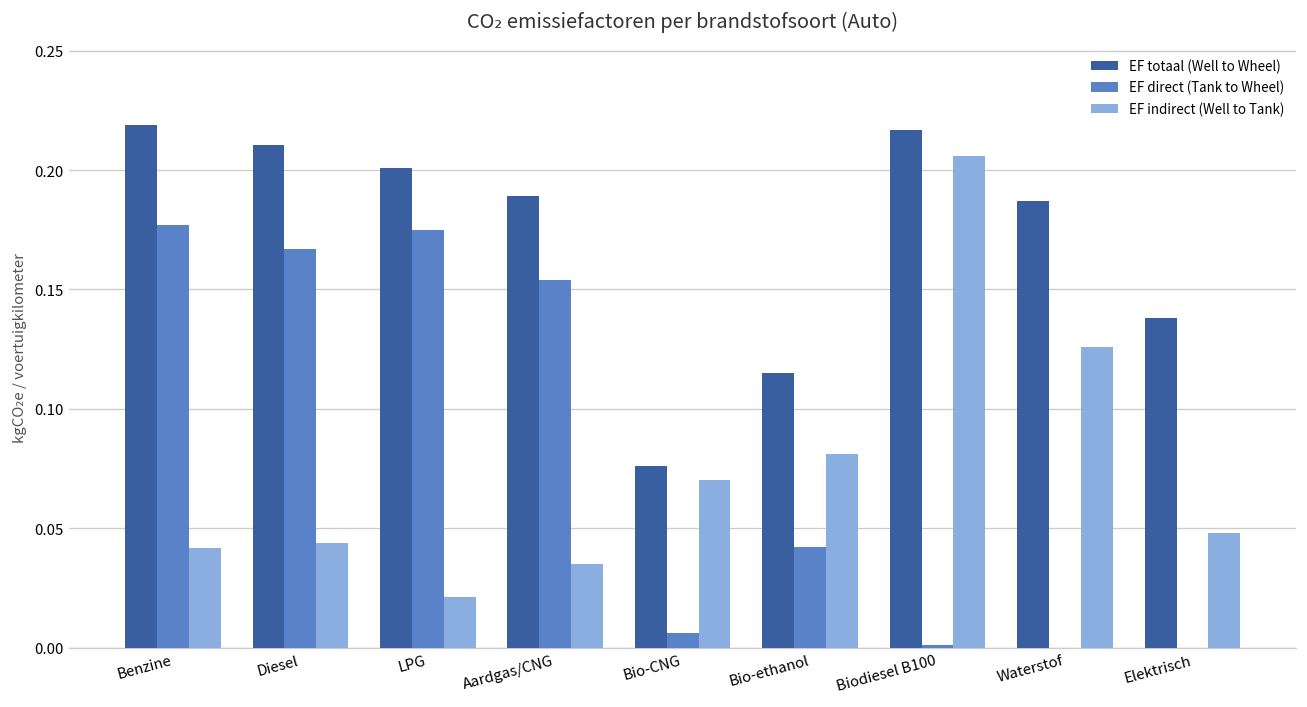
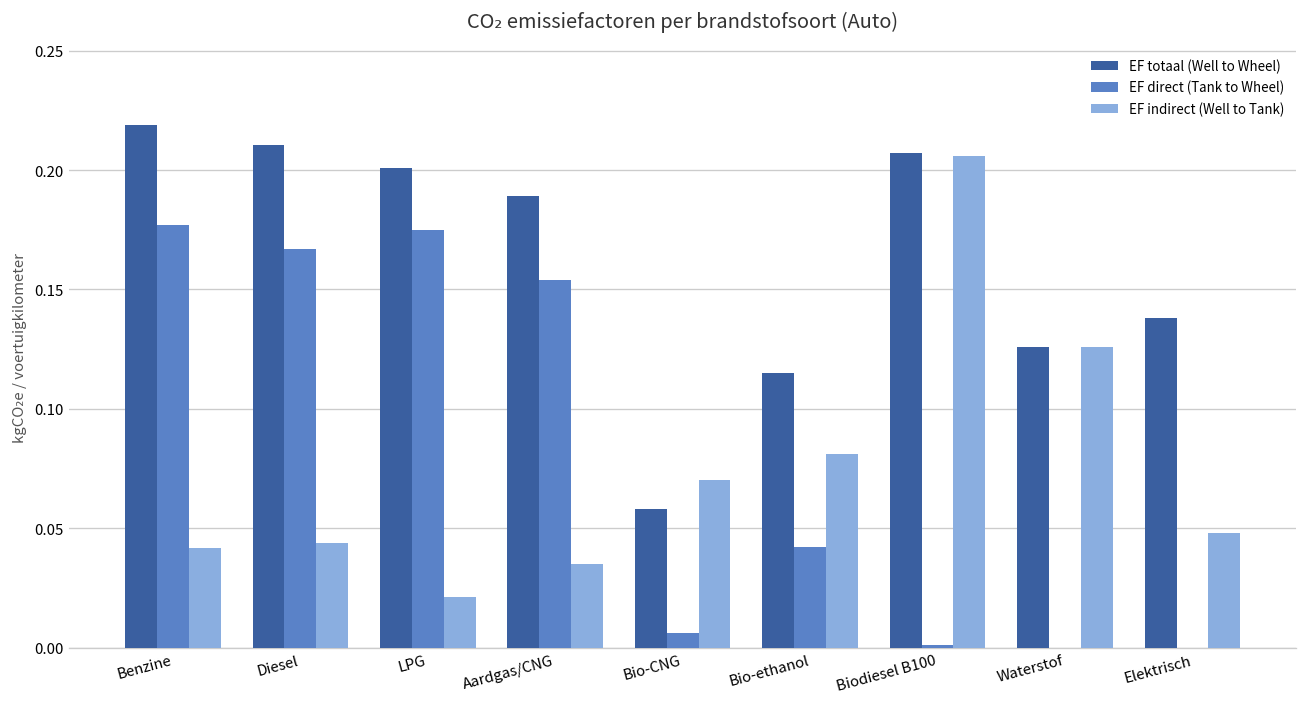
  {
    "EF totaal (Well to Wheel)": {
      "Benzine": 0.219,
      "Diesel": 0.211,
      "LPG": 0.201,
      "Aardgas/CNG": 0.189,
-     "Bio-CNG": 0.076,
+     "Bio-CNG": 0.058,
      "Bio-ethanol": 0.115,
-     "Biodiesel B100": 0.217,
-     "Waterstof": 0.187,
+     "Biodiesel B100": 0.207,
+     "Waterstof": 0.126,
      "Elektrisch": 0.138
    }
  }
